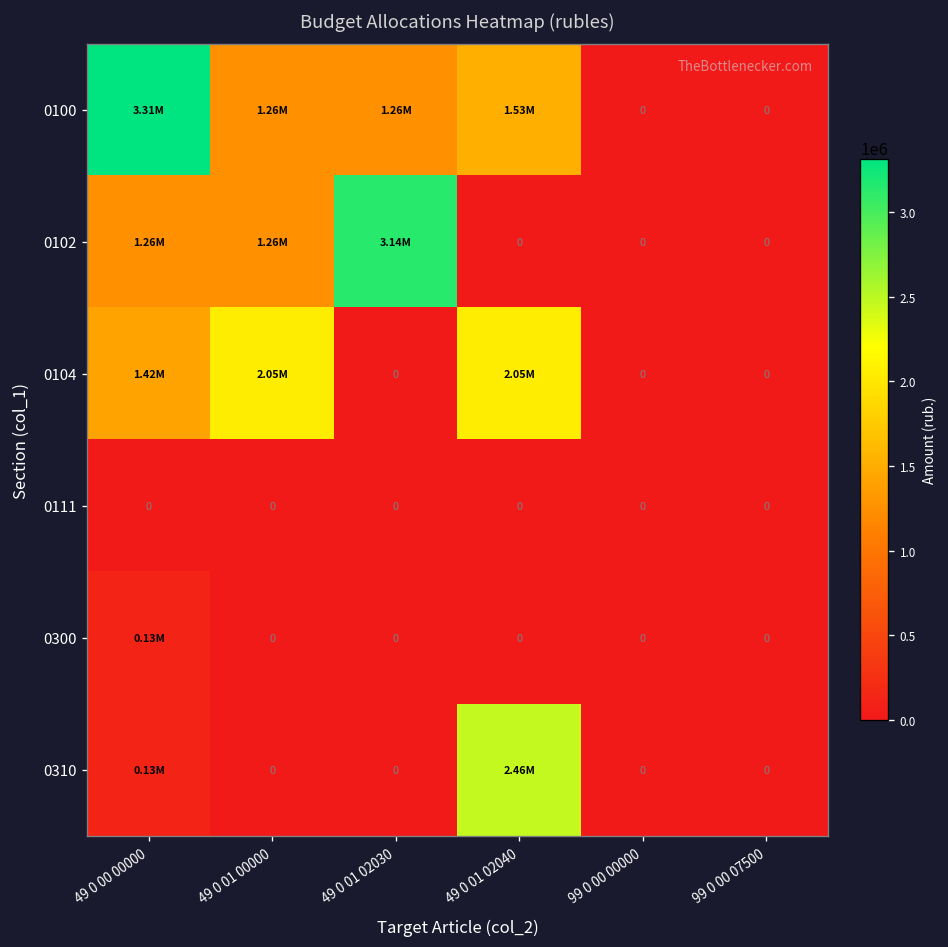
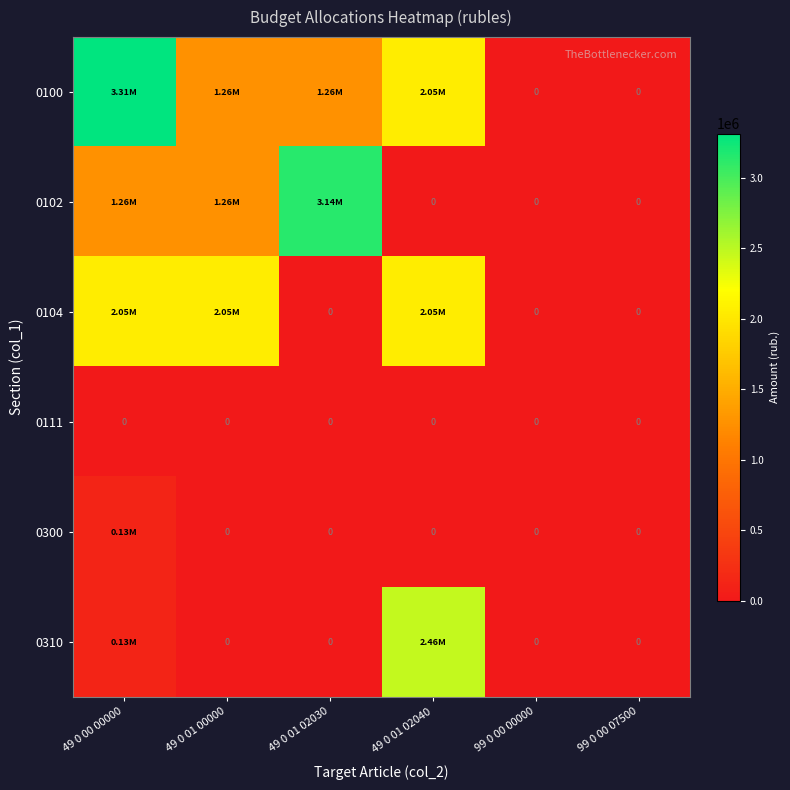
  {
    "0100": {
      "49 0 00 00000": "3.31M",
      "49 0 01 00000": "1.26M",
      "49 0 01 02030": "1.26M",
-     "49 0 01 02040": "1.53M",
+     "49 0 01 02040": "2.05M",
      "99 0 00 00000": "0"
    },
    "0102": {
      "49 0 00 00000": "1.26M",
      "49 0 01 00000": "1.26M",
      "49 0 01 02030": "3.14M",
      "49 0 01 02040": "0",
      "99 0 00 00000": "0",
      "99 0 00 07500": "0"
    },
    "0104": {
-     "49 0 00 00000": "1.42M",
+     "49 0 00 00000": "2.05M",
      "49 0 01 00000": "2.05M",
      "49 0 01 02030": "0",
      "49 0 01 02040": "2.05M",
      "99 0 00 00000": "0",
      "99 0 00 07500": "0"
    },
    "0111": {
      "49 0 00 00000": "0",
      "49 0 01 00000": "0",
      "49 0 01 02030": "0",
      "49 0 01 02040": "0",
      "99 0 00 00000": "0",
      "99 0 00 07500": "0"
    },
    "0300": {
      "49 0 00 00000": "0.13M",
      "49 0 01 00000": "0",
      "49 0 01 02030": "0",
      "49 0 01 02040": "0",
      "99 0 00 00000": "0",
      "99 0 00 07500": "0"
    },
    "0310": {
      "49 0 00 00000": "0.13M",
      "49 0 01 00000": "0",
      "49 0 01 02030": "0",
      "49 0 01 02040": "2.46M",
      "99 0 00 00000": "0",
      "99 0 00 07500": "0"
    }
  }
